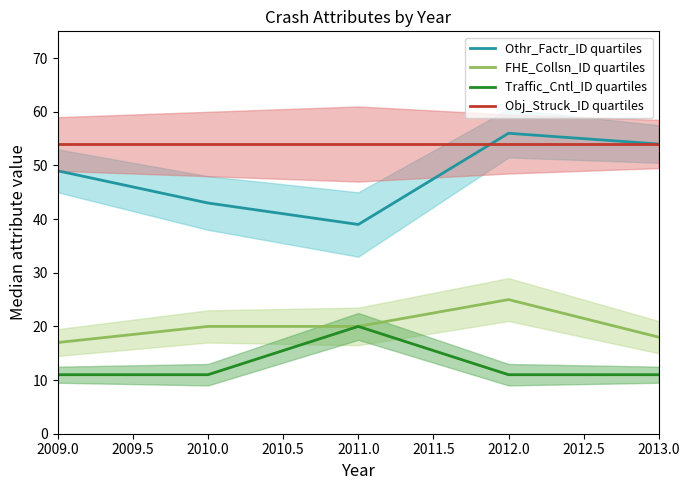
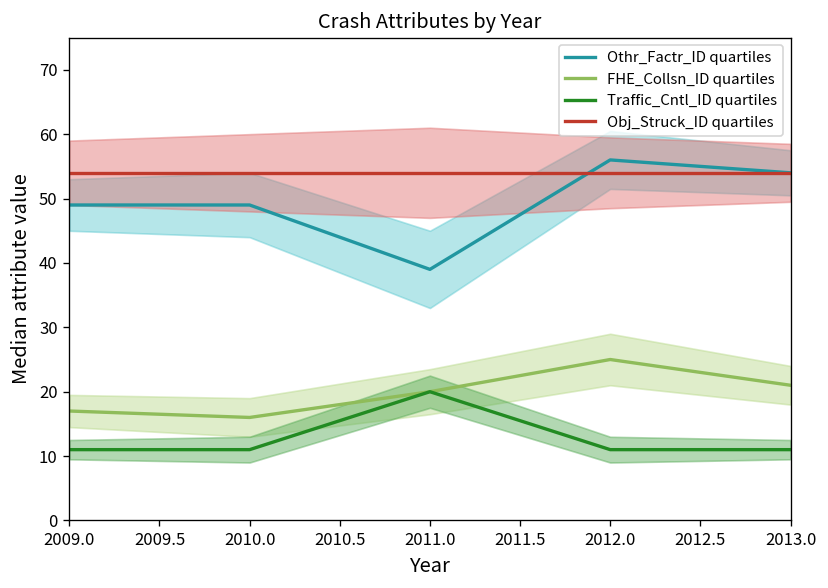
  {
    "Othr_Factr_ID quartiles": {
      "2009.0": 49,
-     "2010.0": 43,
+     "2010.0": 49,
      "2011.0": 39,
      "2012.0": 56
    },
    "FHE_Collsn_ID quartiles": {
      "2009.0": 17,
-     "2010.0": 20,
+     "2010.0": 16,
      "2012.0": 25,
-     "2013.0": 18
+     "2013.0": 21
    },
    "Traffic_Cntl_ID quartiles": {
      "2009.0": 11,
      "2010.0": 11,
      "2012.0": 11,
      "2013.0": 11
    },
    "Obj_Struck_ID quartiles": {
      "2009.0": 54,
      "2011.0": 54,
      "2012.0": 54
    }
  }
